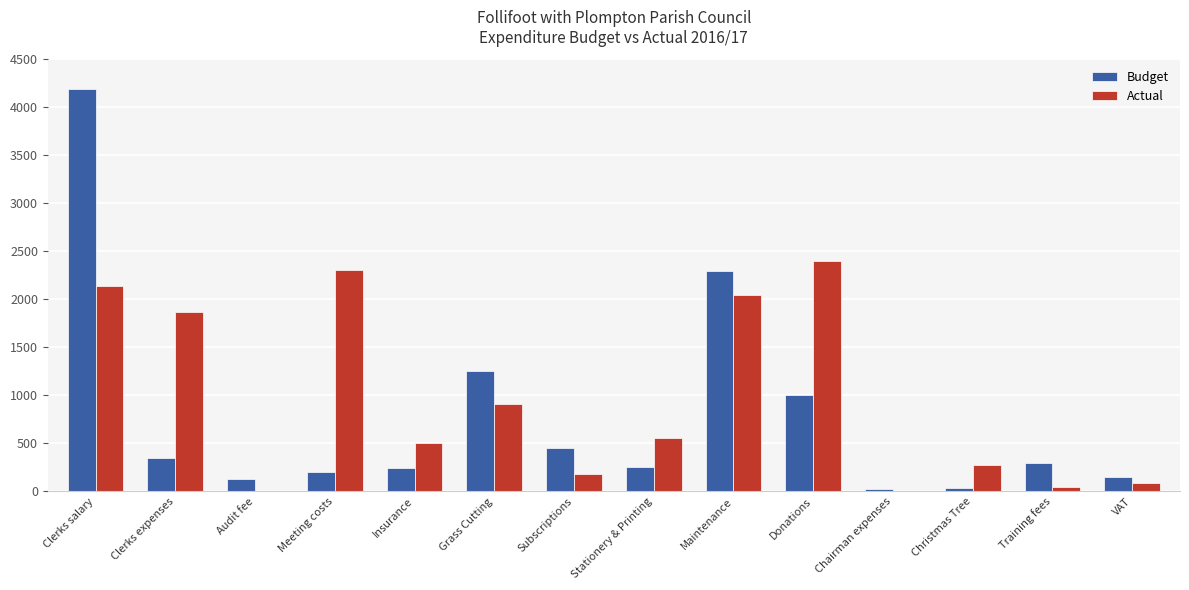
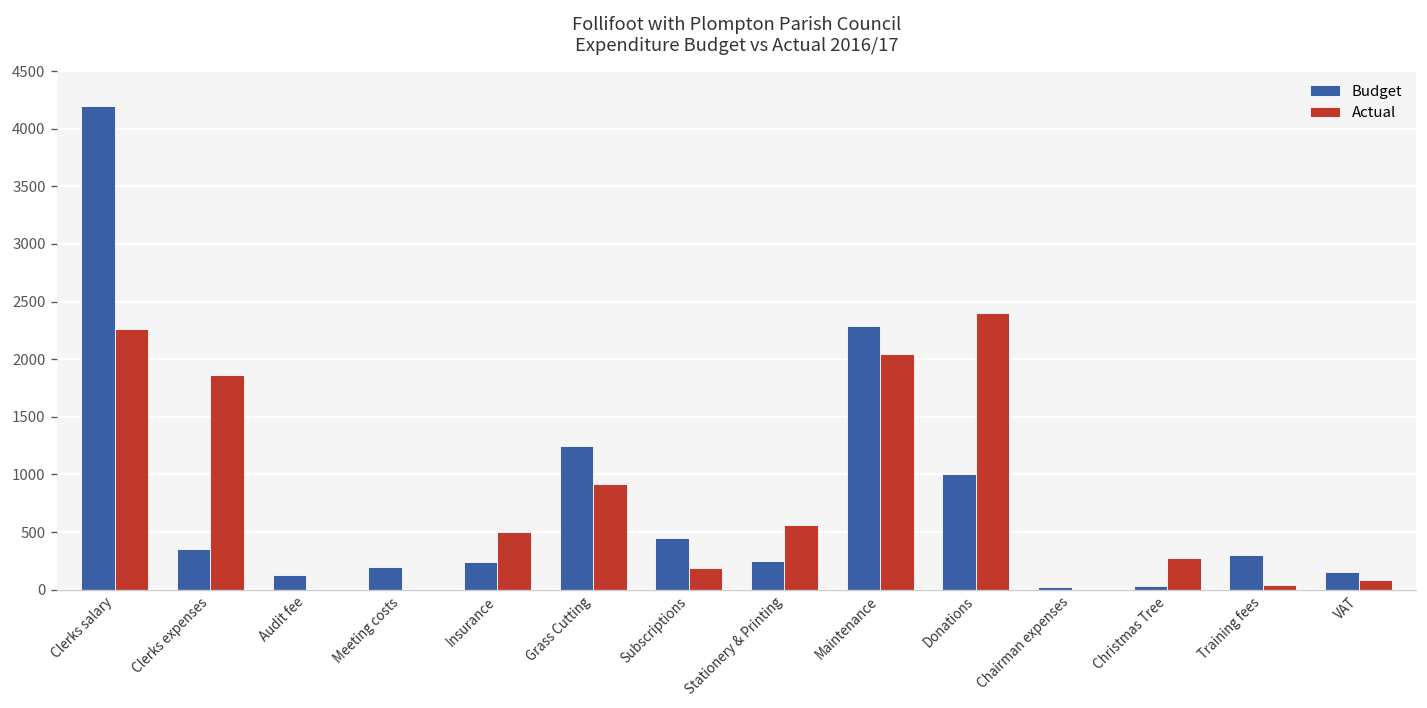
  {
    "Budget": {
      "Clerks salary": 4200,
      "Clerks expenses": 400,
      "Audit fee": 100,
      "Meeting costs": 200,
      "Insurance": 200,
      "Grass Cutting": 1300,
      "Subscriptions": 500,
      "Stationery & Printing": 300,
      "Maintenance": 2300,
      "Donations": 1000,
      "Christmas Tree": 0,
      "Training fees": 300,
      "VAT": 200
    },
    "Actual": {
-     "Clerks salary": 2100,
+     "Clerks salary": 2300,
      "Clerks expenses": 1900,
      "Audit fee": 0,
-     "Meeting costs": 2300,
+     "Meeting costs": 0,
      "Insurance": 500,
      "Grass Cutting": 900,
      "Subscriptions": 200,
      "Stationery & Printing": 600,
      "Maintenance": 2000,
      "Donations": 2400,
      "Chairman expenses": 0,
      "Christmas Tree": 300,
      "Training fees": 0,
      "VAT": 100
    }
  }
